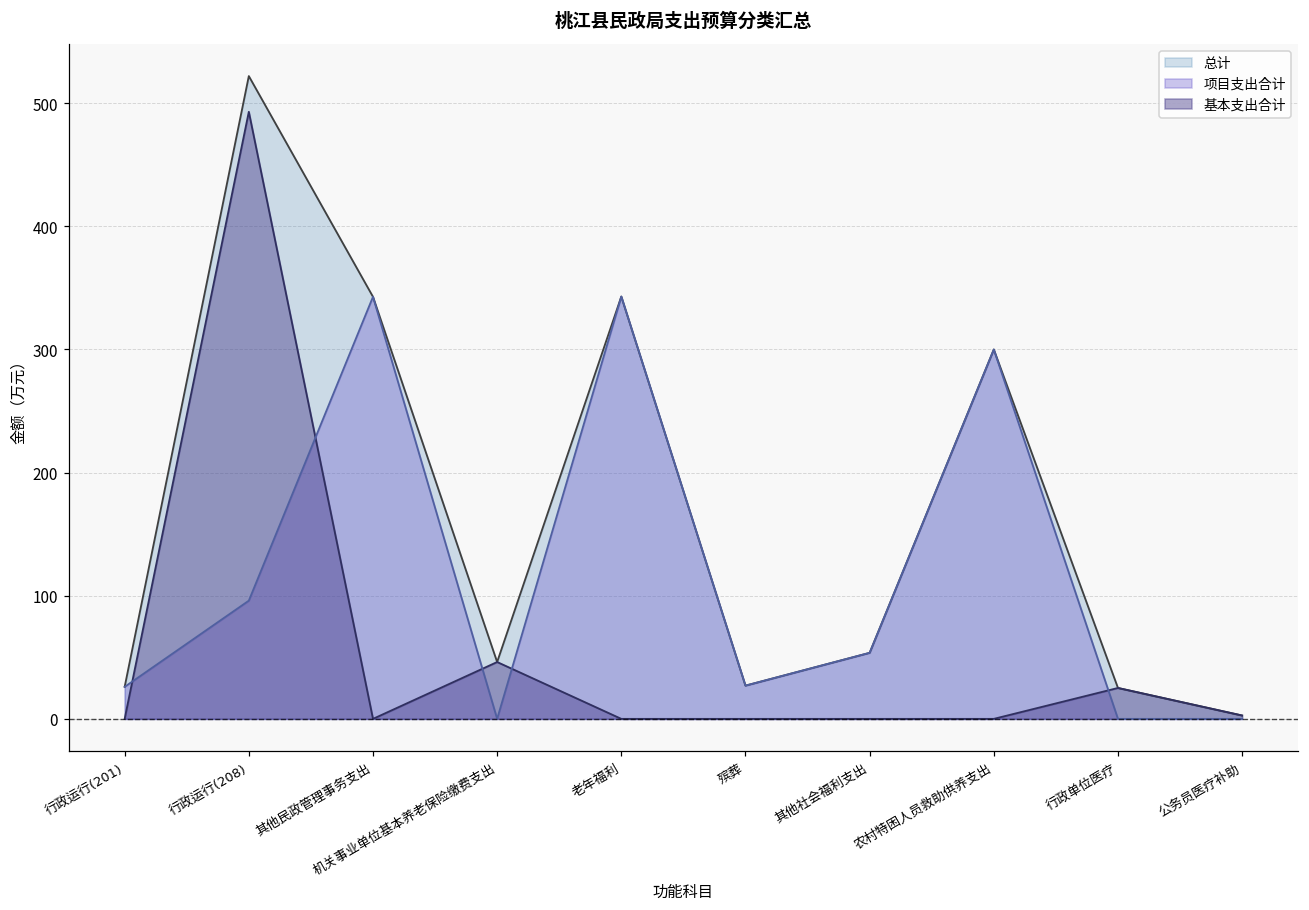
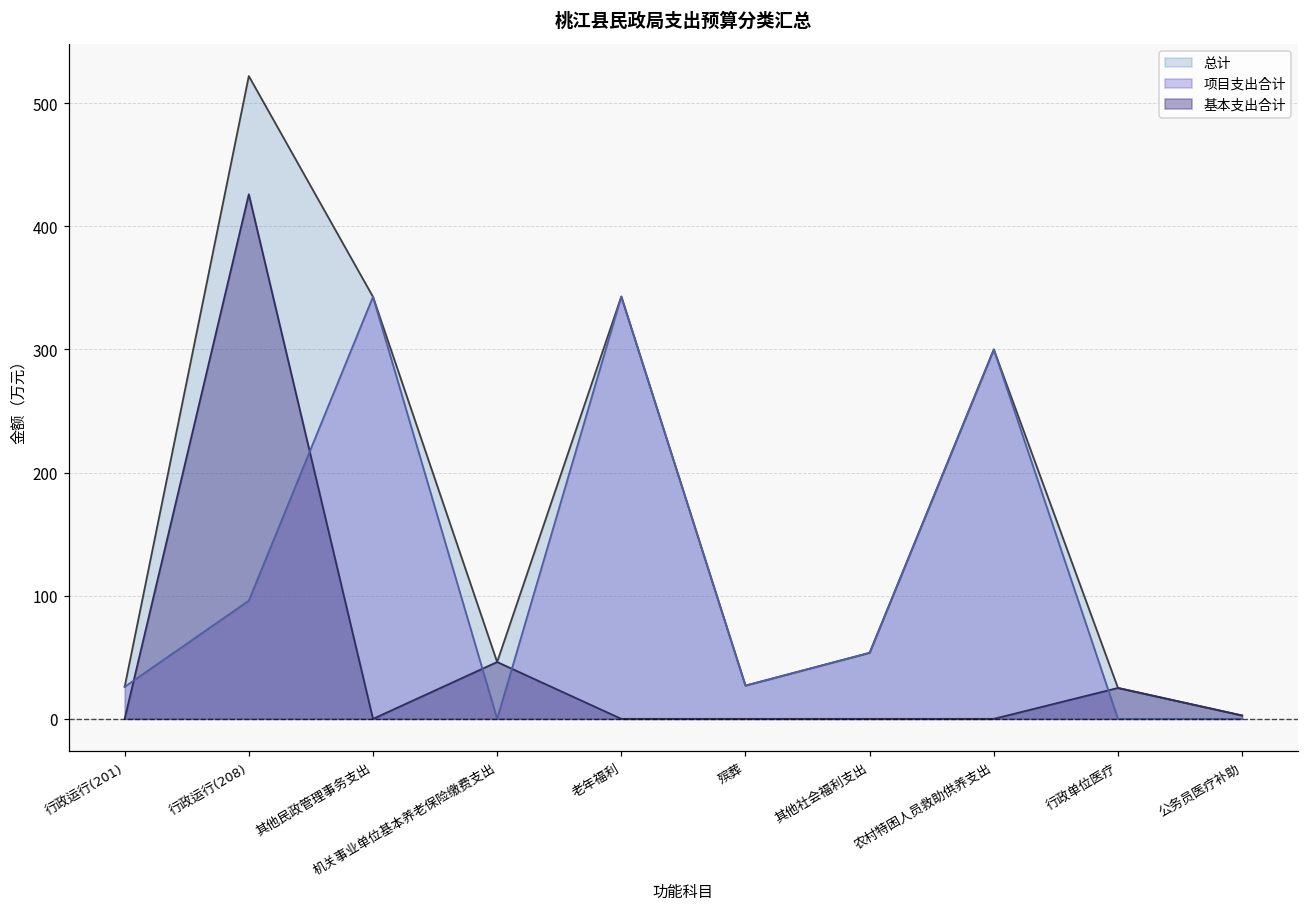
  {
    "基本支出合计": {
      "行政运行(201)": 0,
-     "行政运行(208)": 493,
+     "行政运行(208)": 426,
      "其他民政管理事务支出": 0,
      "老年福利": 0,
      "殡葬": 0,
      "其他社会福利支出": 0,
      "农村特困人员救助供养支出": 0
    }
  }
